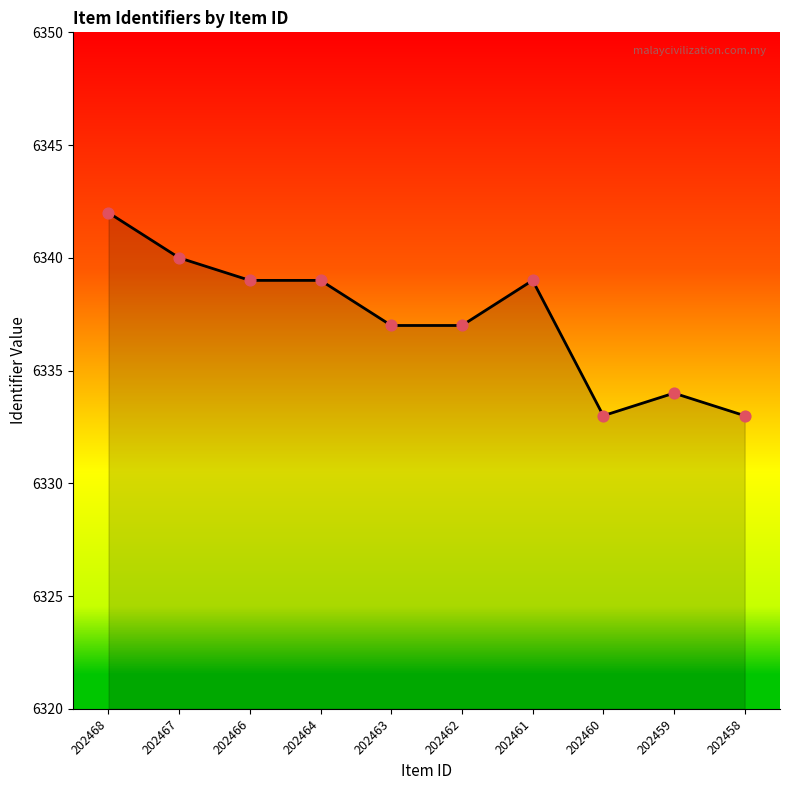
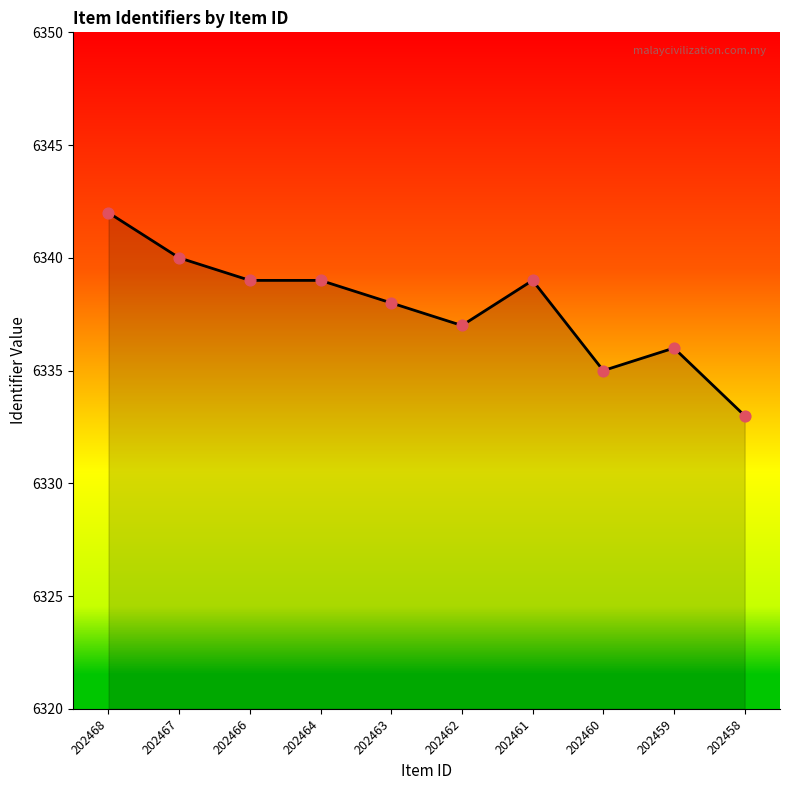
  {
    "202468": 6342,
    "202467": 6340,
    "202466": 6339,
    "202464": 6339,
-   "202463": 6337,
+   "202463": 6338,
    "202462": 6337,
    "202461": 6339,
-   "202460": 6333,
-   "202459": 6334,
+   "202460": 6335,
+   "202459": 6336,
    "202458": 6333
  }
